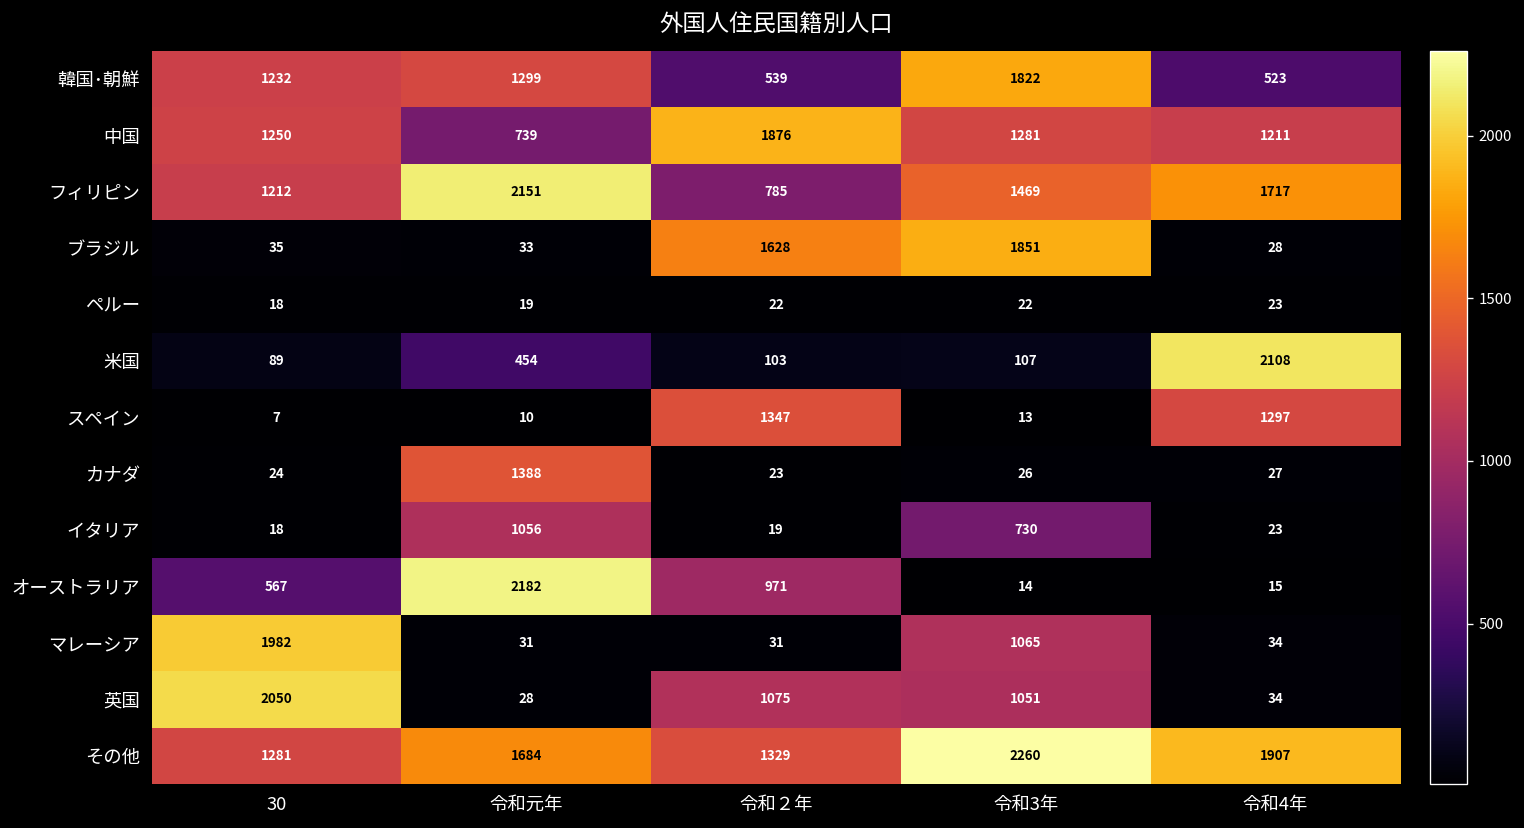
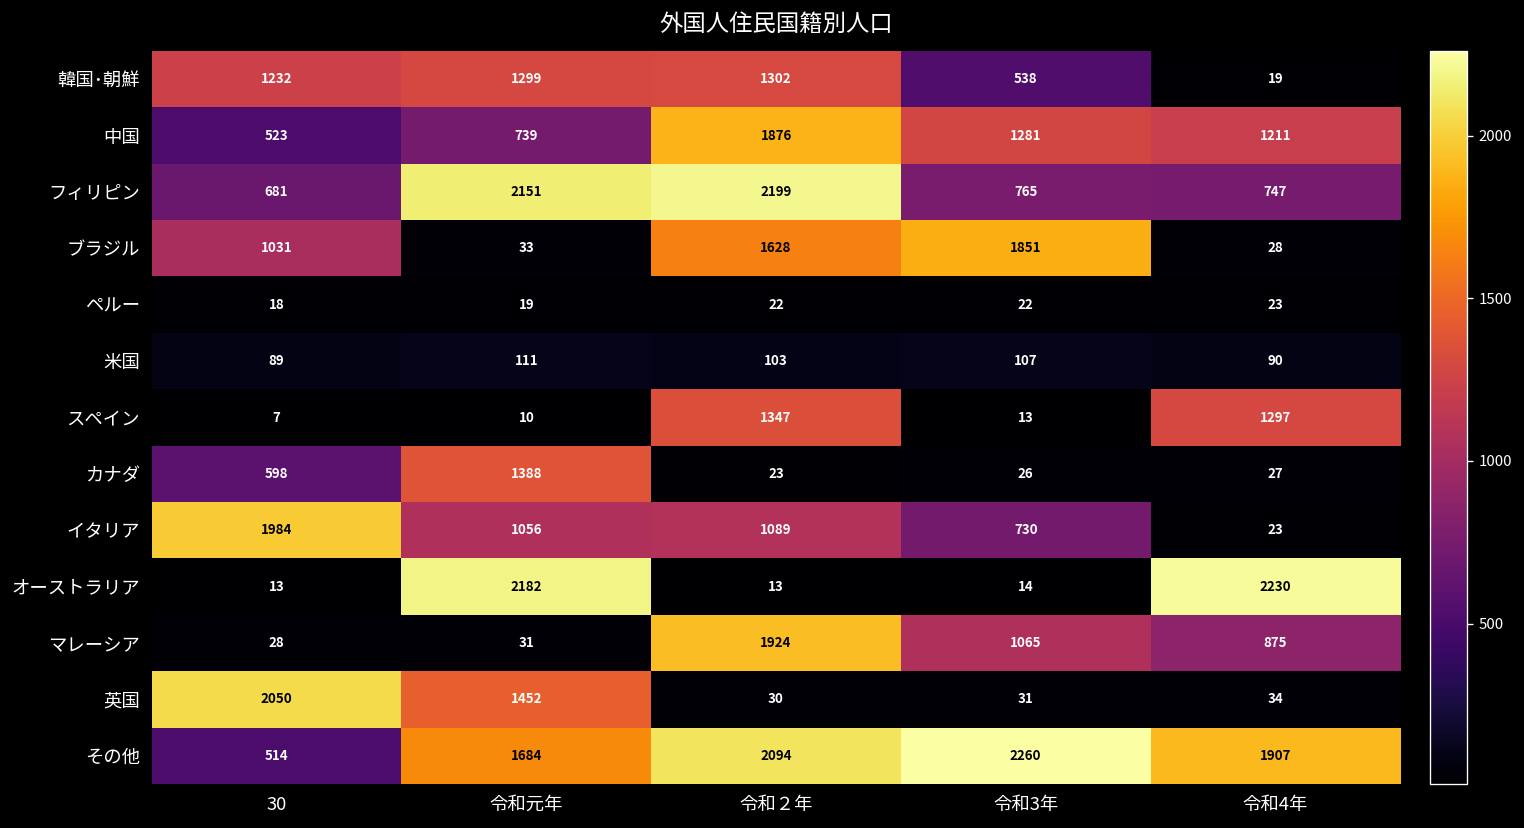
  {
    "韓国･朝鮮": {
      "30": 1232,
      "令和元年": 1299,
-     "令和２年": 539,
-     "令和3年": 1822,
-     "令和4年": 523
+     "令和２年": 1302,
+     "令和3年": 538,
+     "令和4年": 19
    },
    "中国": {
-     "30": 1250,
+     "30": 523,
      "令和元年": 739,
      "令和２年": 1876,
      "令和3年": 1281,
      "令和4年": 1211
    },
    "フィリピン": {
-     "30": 1212,
+     "30": 681,
      "令和元年": 2151,
-     "令和２年": 785,
-     "令和3年": 1469,
-     "令和4年": 1717
+     "令和２年": 2199,
+     "令和3年": 765,
+     "令和4年": 747
    },
    "ブラジル": {
-     "30": 35,
+     "30": 1031,
      "令和元年": 33,
      "令和２年": 1628,
      "令和3年": 1851,
      "令和4年": 28
    },
    "ペルー": {
      "30": 18,
      "令和元年": 19,
      "令和２年": 22,
      "令和3年": 22,
      "令和4年": 23
    },
    "米国": {
      "30": 89,
-     "令和元年": 454,
+     "令和元年": 111,
      "令和２年": 103,
      "令和3年": 107,
-     "令和4年": 2108
+     "令和4年": 90
    },
    "スペイン": {
      "30": 7,
      "令和元年": 10,
      "令和２年": 1347,
      "令和3年": 13,
      "令和4年": 1297
    },
    "カナダ": {
-     "30": 24,
+     "30": 598,
      "令和元年": 1388,
      "令和２年": 23,
      "令和3年": 26,
      "令和4年": 27
    },
    "イタリア": {
-     "30": 18,
+     "30": 1984,
      "令和元年": 1056,
-     "令和２年": 19,
+     "令和２年": 1089,
      "令和3年": 730,
      "令和4年": 23
    },
    "オーストラリア": {
-     "30": 567,
+     "30": 13,
      "令和元年": 2182,
-     "令和２年": 971,
+     "令和２年": 13,
      "令和3年": 14,
-     "令和4年": 15
+     "令和4年": 2230
    },
    "マレーシア": {
-     "30": 1982,
+     "30": 28,
      "令和元年": 31,
-     "令和２年": 31,
+     "令和２年": 1924,
      "令和3年": 1065,
-     "令和4年": 34
+     "令和4年": 875
    },
    "英国": {
      "30": 2050,
-     "令和元年": 28,
-     "令和２年": 1075,
-     "令和3年": 1051,
+     "令和元年": 1452,
+     "令和２年": 30,
+     "令和3年": 31,
      "令和4年": 34
    },
    "その他": {
-     "30": 1281,
+     "30": 514,
      "令和元年": 1684,
-     "令和２年": 1329,
+     "令和２年": 2094,
      "令和3年": 2260,
      "令和4年": 1907
    }
  }
